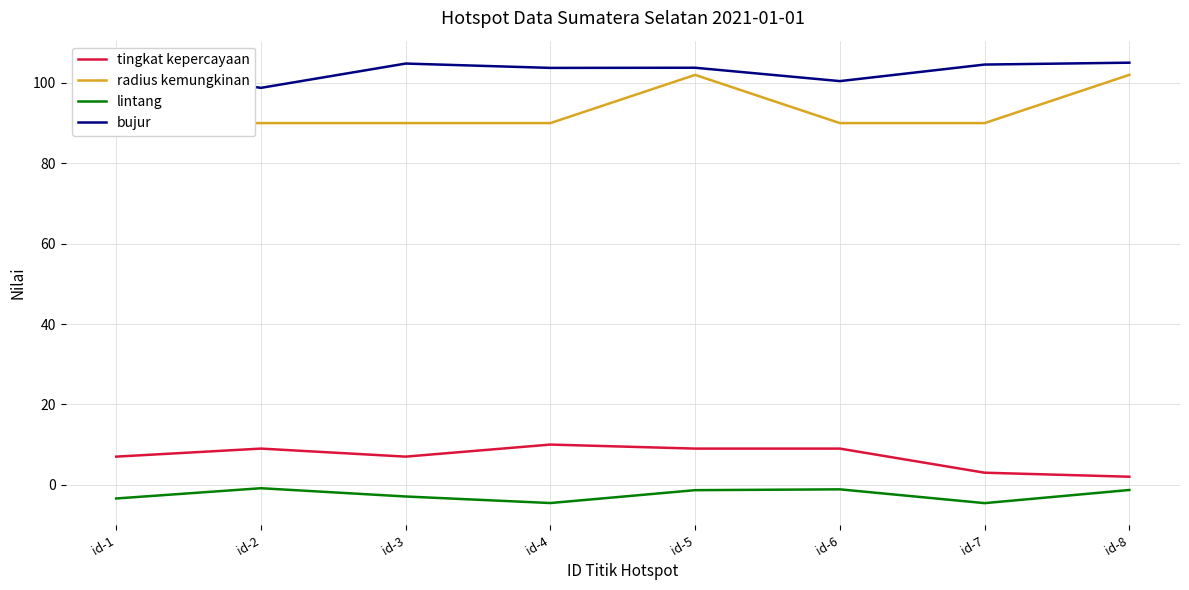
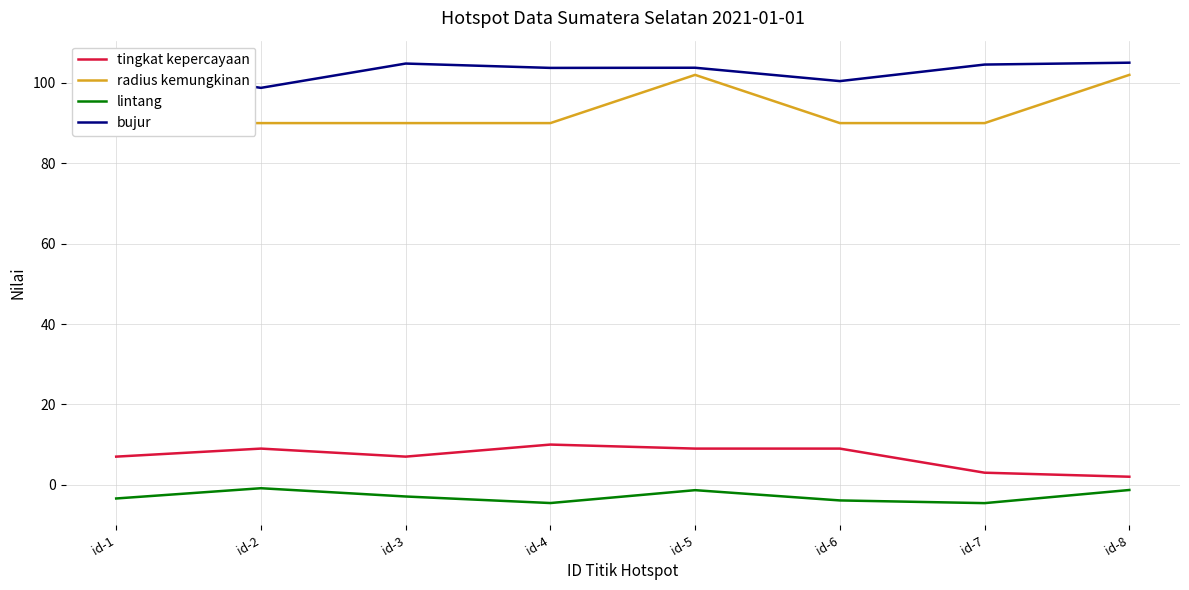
  {
    "tingkat kepercayaan": {
      "id-1": 7,
      "id-2": 9,
      "id-3": 7,
      "id-4": 10,
      "id-5": 9,
      "id-6": 9,
      "id-7": 3,
      "id-8": 2
    },
    "radius kemungkinan": {
      "id-2": 90,
      "id-3": 90,
      "id-4": 90,
      "id-5": 102,
      "id-6": 90,
      "id-7": 90,
      "id-8": 102
    },
    "lintang": {
      "id-1": -3,
      "id-2": -1,
      "id-3": -3,
      "id-4": -5,
      "id-5": -1,
-     "id-6": -1,
+     "id-6": -4,
      "id-7": -5,
      "id-8": -1
    },
    "bujur": {
      "id-2": 99,
      "id-3": 105,
      "id-4": 104,
      "id-5": 104,
      "id-6": 100,
      "id-7": 105,
      "id-8": 105
    }
  }
